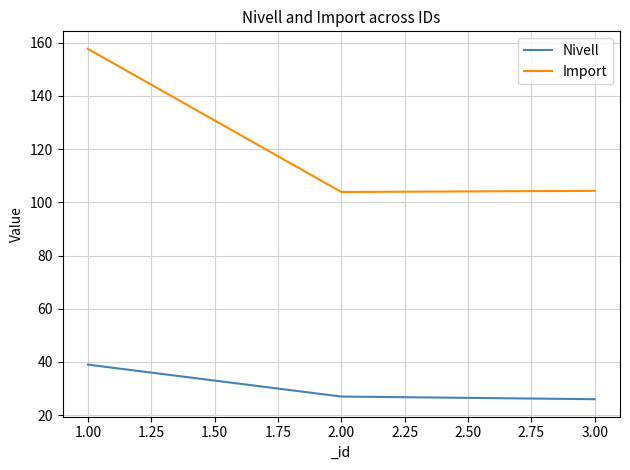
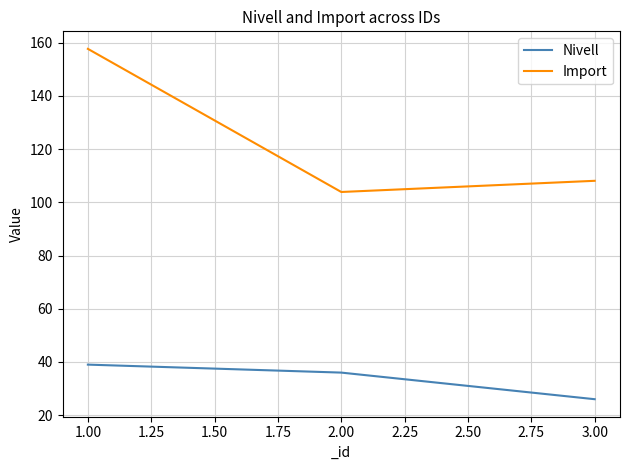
  {
    "Nivell": {
      "1.00": 39,
-     "2.00": 27,
+     "2.00": 36,
      "3.00": 26
    },
    "Import": {
      "1.00": 158,
      "2.00": 104,
-     "3.00": 104
+     "3.00": 108
    }
  }
